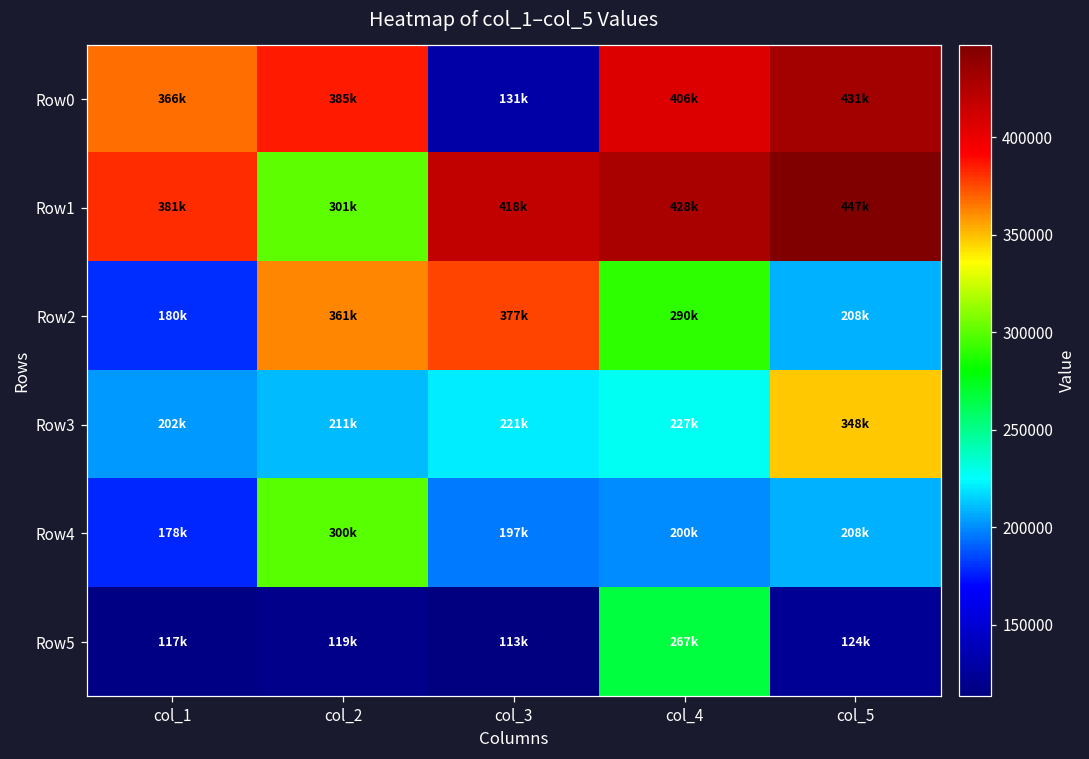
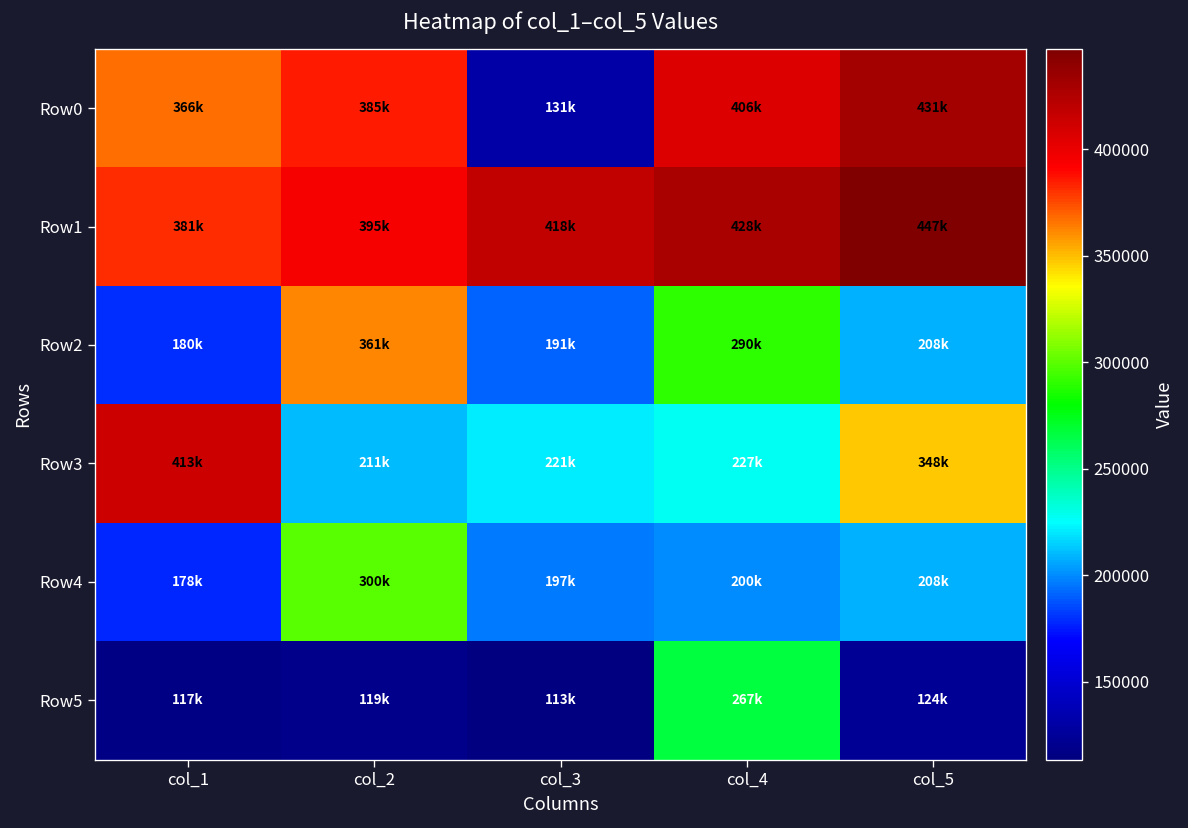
  {
    "Row0": {
      "col_1": "366k",
      "col_2": "385k",
      "col_3": "131k",
      "col_4": "406k",
      "col_5": "431k"
    },
    "Row1": {
      "col_1": "381k",
-     "col_2": "301k",
+     "col_2": "395k",
      "col_3": "418k",
      "col_4": "428k",
      "col_5": "447k"
    },
    "Row2": {
      "col_1": "180k",
      "col_2": "361k",
-     "col_3": "377k",
+     "col_3": "191k",
      "col_4": "290k",
      "col_5": "208k"
    },
    "Row3": {
-     "col_1": "202k",
+     "col_1": "413k",
      "col_2": "211k",
      "col_3": "221k",
      "col_4": "227k",
      "col_5": "348k"
    },
    "Row4": {
      "col_1": "178k",
      "col_2": "300k",
      "col_3": "197k",
      "col_4": "200k",
      "col_5": "208k"
    },
    "Row5": {
      "col_1": "117k",
      "col_2": "119k",
      "col_3": "113k",
      "col_4": "267k",
      "col_5": "124k"
    }
  }
